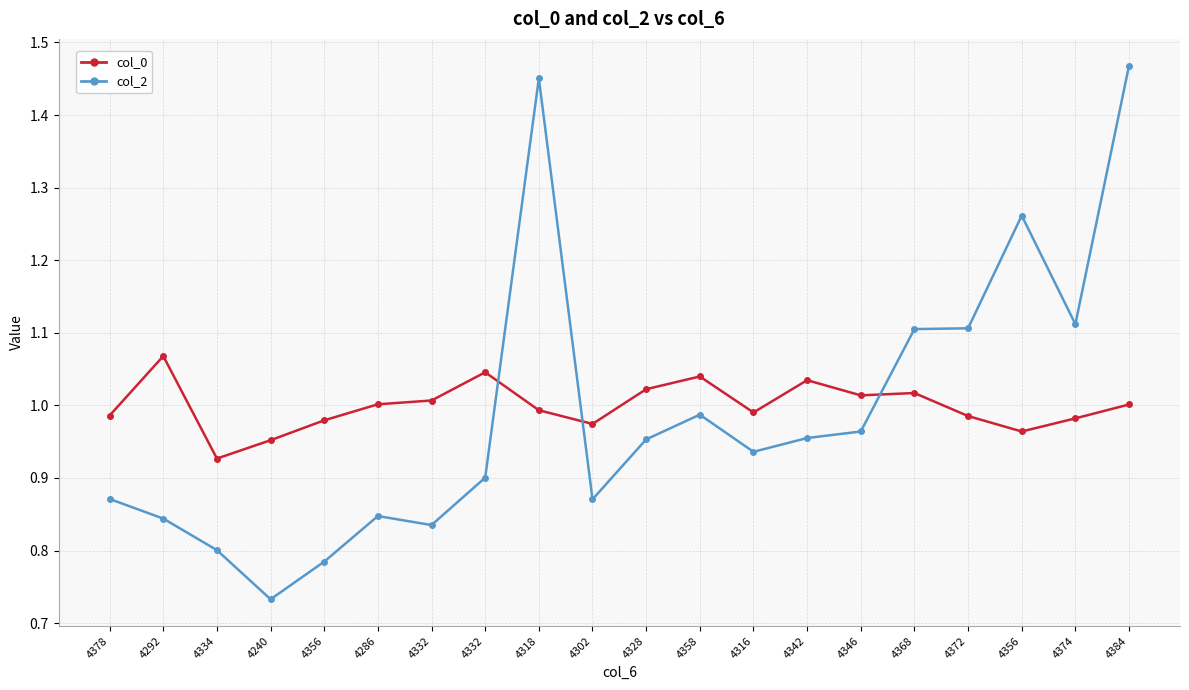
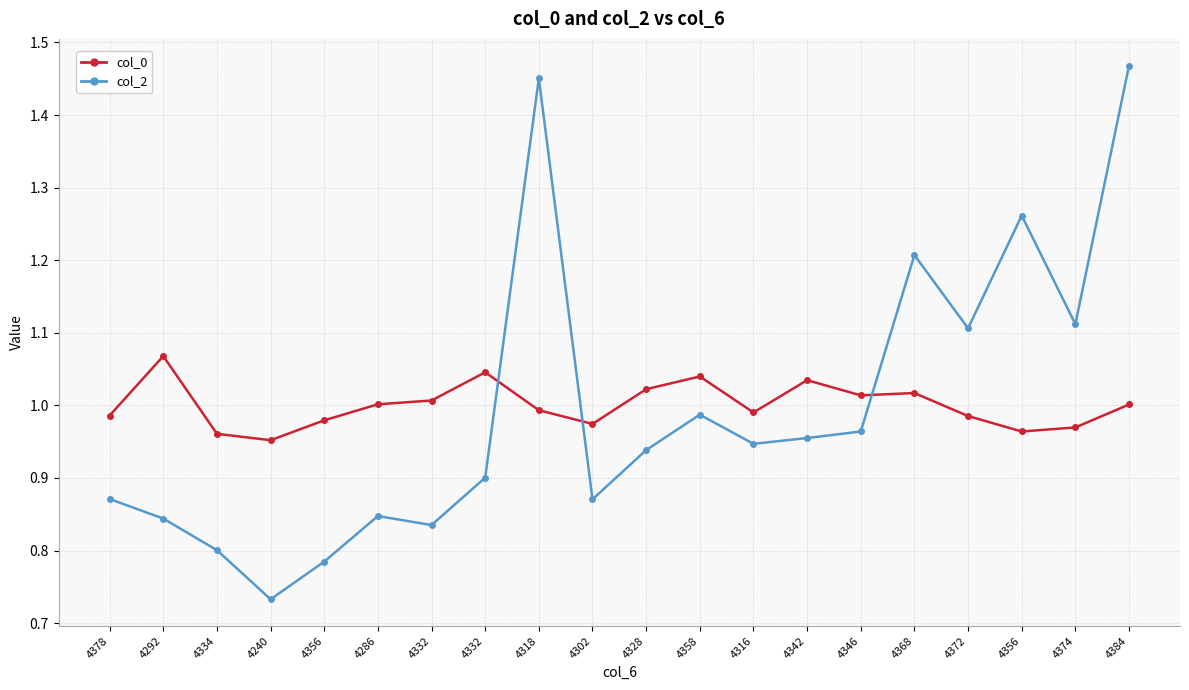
  {
    "col_0": {
      "4378": 0.99,
      "4292": 1.07,
-     "4334": 0.93,
+     "4334": 0.96,
      "4240": 0.95,
      "4286": 1.00,
      "4318": 0.99,
      "4302": 0.97,
      "4328": 1.02,
      "4358": 1.04,
      "4316": 0.99,
      "4342": 1.03,
      "4346": 1.01,
      "4368": 1.02,
      "4372": 0.99,
-     "4374": 0.98,
+     "4374": 0.97,
      "4384": 1.00
    },
    "col_2": {
      "4378": 0.87,
      "4292": 0.84,
      "4334": 0.80,
      "4240": 0.73,
      "4286": 0.85,
      "4318": 1.45,
      "4302": 0.87,
-     "4328": 0.95,
+     "4328": 0.94,
      "4358": 0.99,
-     "4316": 0.94,
+     "4316": 0.95,
      "4342": 0.96,
      "4346": 0.96,
-     "4368": 1.11,
+     "4368": 1.21,
      "4372": 1.11,
      "4374": 1.11,
      "4384": 1.47
    }
  }
